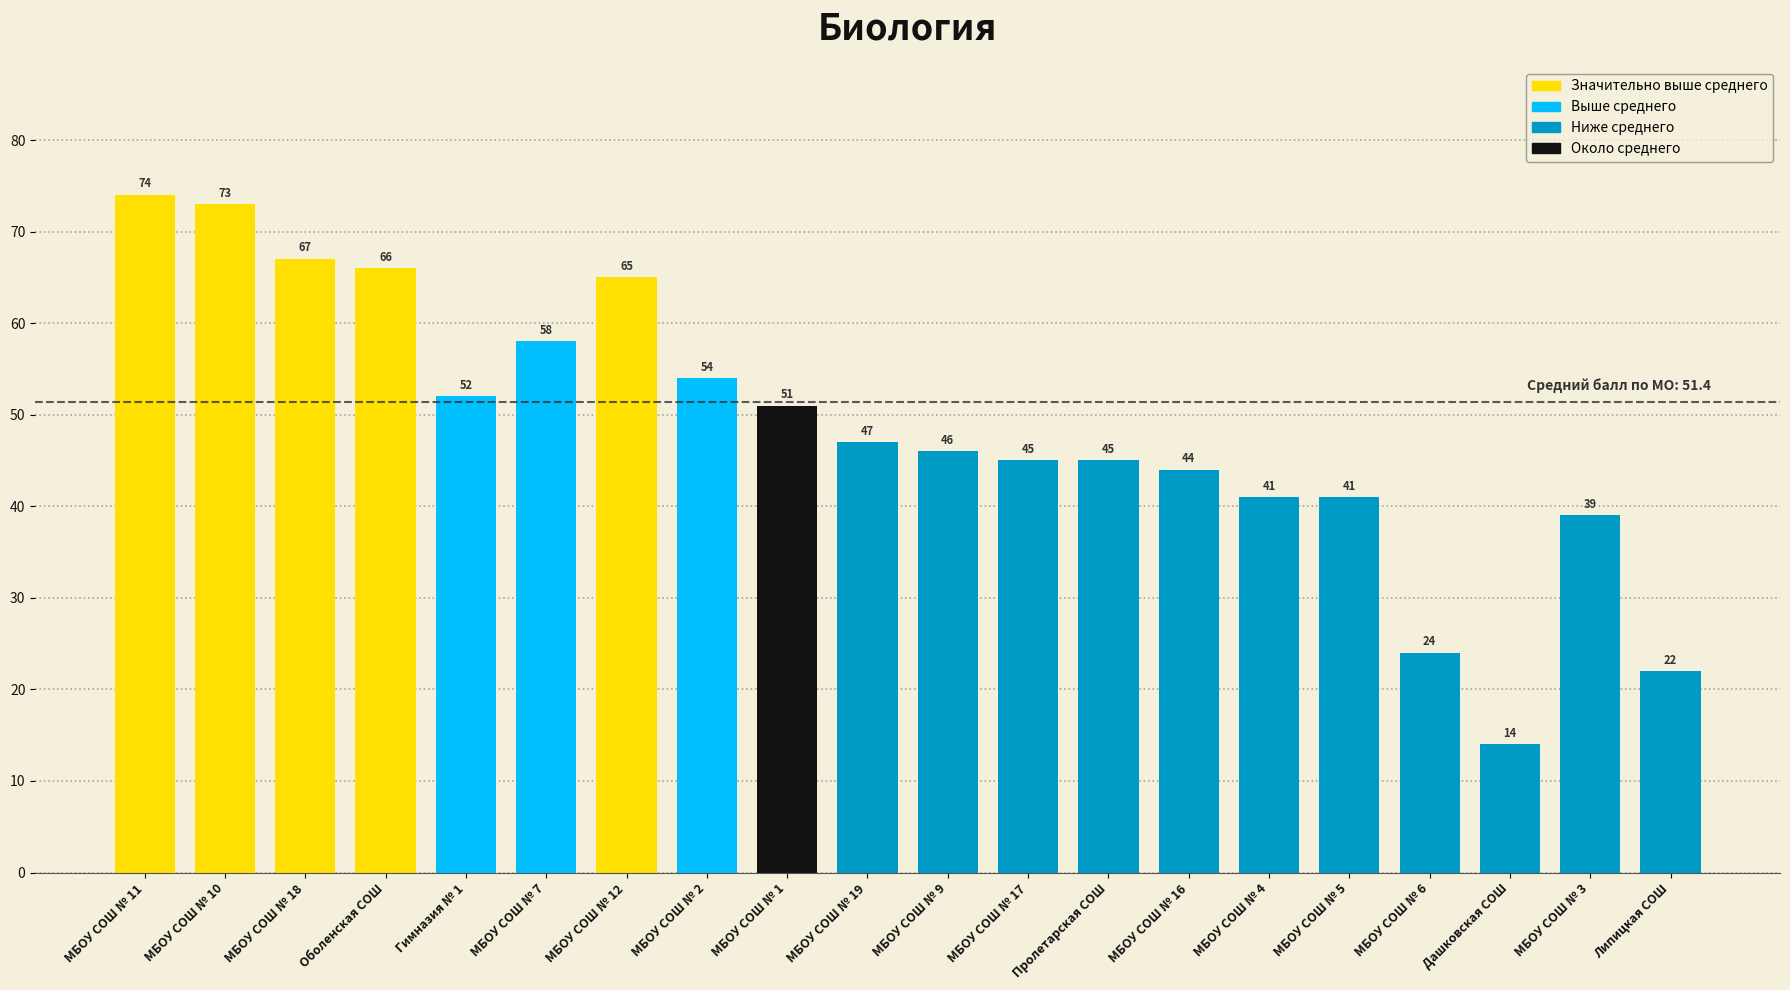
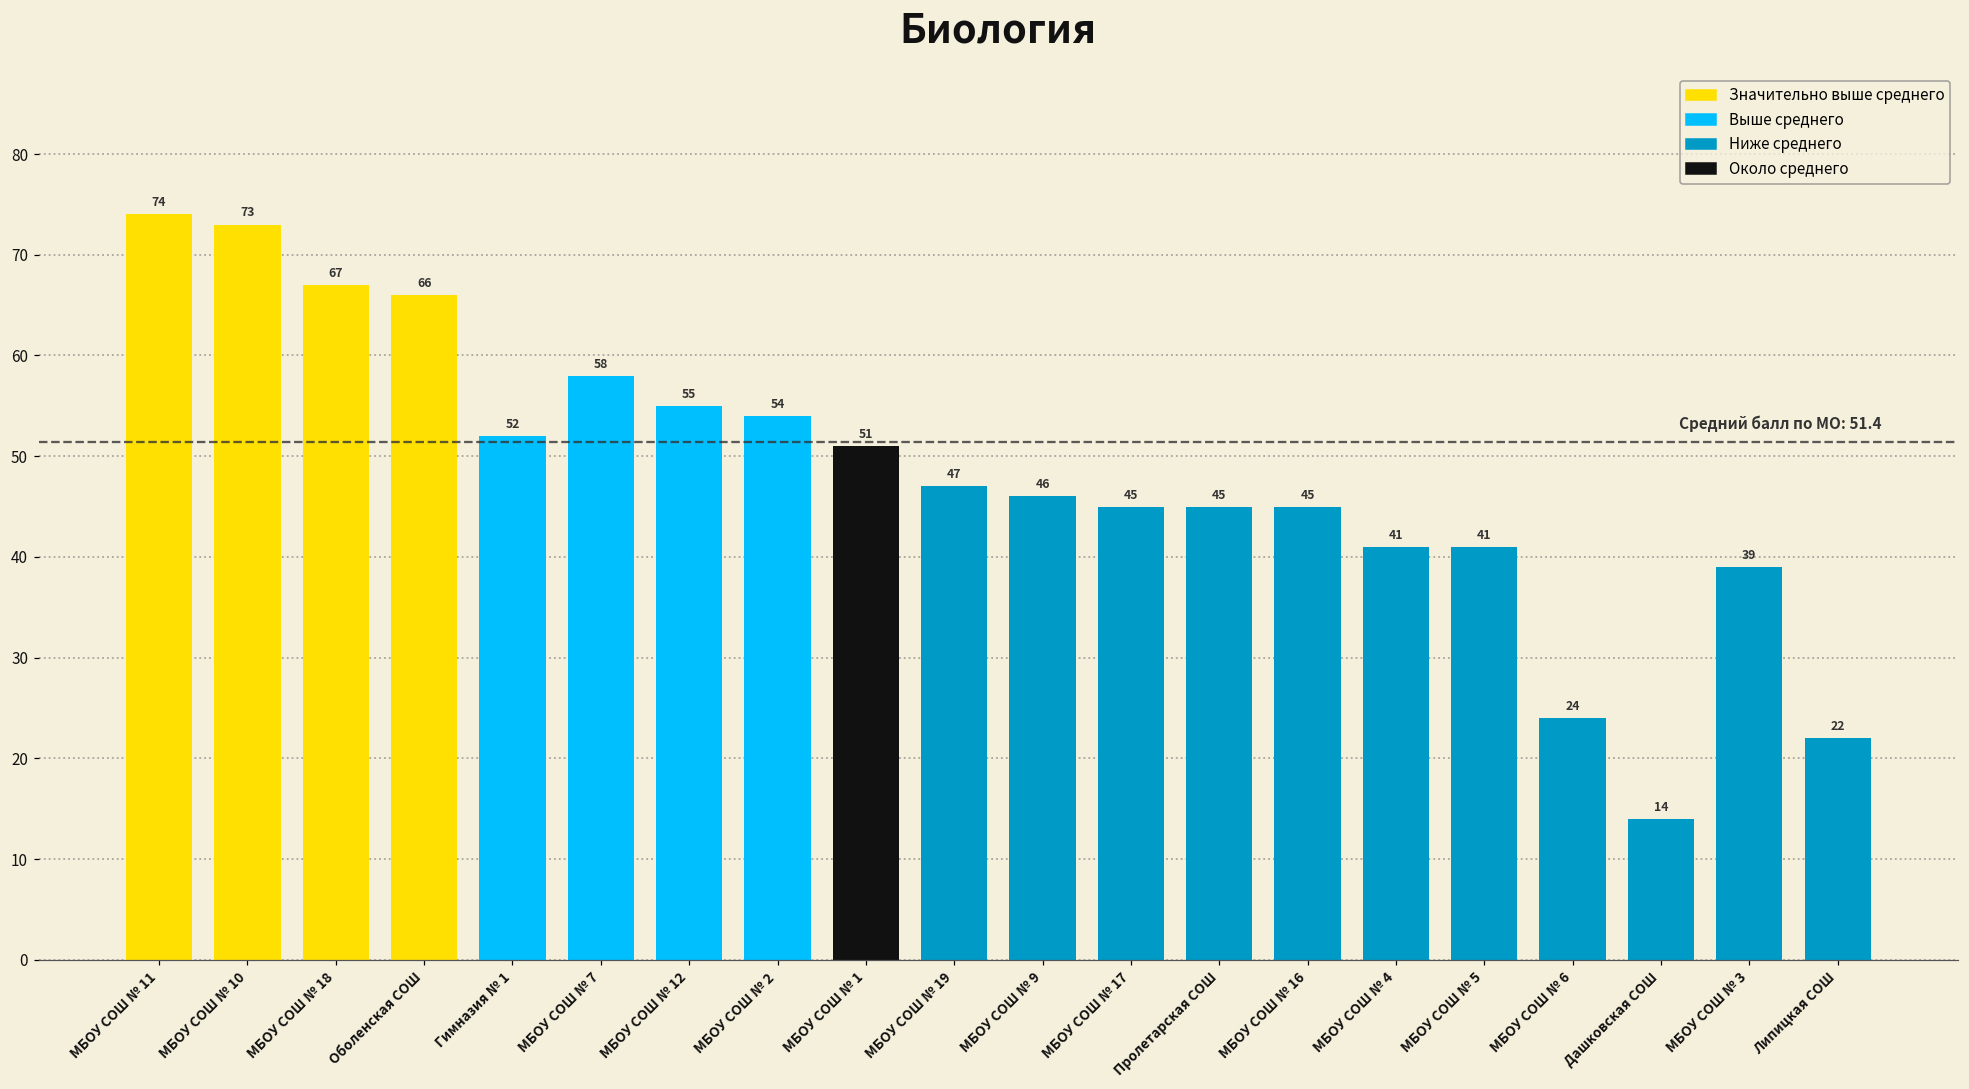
  {
    "МБОУ СОШ № 11": 74,
    "МБОУ СОШ № 10": 73,
    "МБОУ СОШ № 18": 67,
    "Оболенская СОШ": 66,
    "Гимназия № 1": 52,
    "МБОУ СОШ № 7": 58,
-   "МБОУ СОШ № 12": 65,
+   "МБОУ СОШ № 12": 55,
    "МБОУ СОШ № 2": 54,
    "МБОУ СОШ № 1": 51,
    "МБОУ СОШ № 19": 47,
    "МБОУ СОШ № 9": 46,
    "МБОУ СОШ № 17": 45,
    "Пролетарская СОШ": 45,
-   "МБОУ СОШ № 16": 44,
+   "МБОУ СОШ № 16": 45,
    "МБОУ СОШ № 4": 41,
    "МБОУ СОШ № 5": 41,
    "МБОУ СОШ № 6": 24,
    "Дашковская СОШ": 14,
    "МБОУ СОШ № 3": 39,
    "Липицкая СОШ": 22
  }
